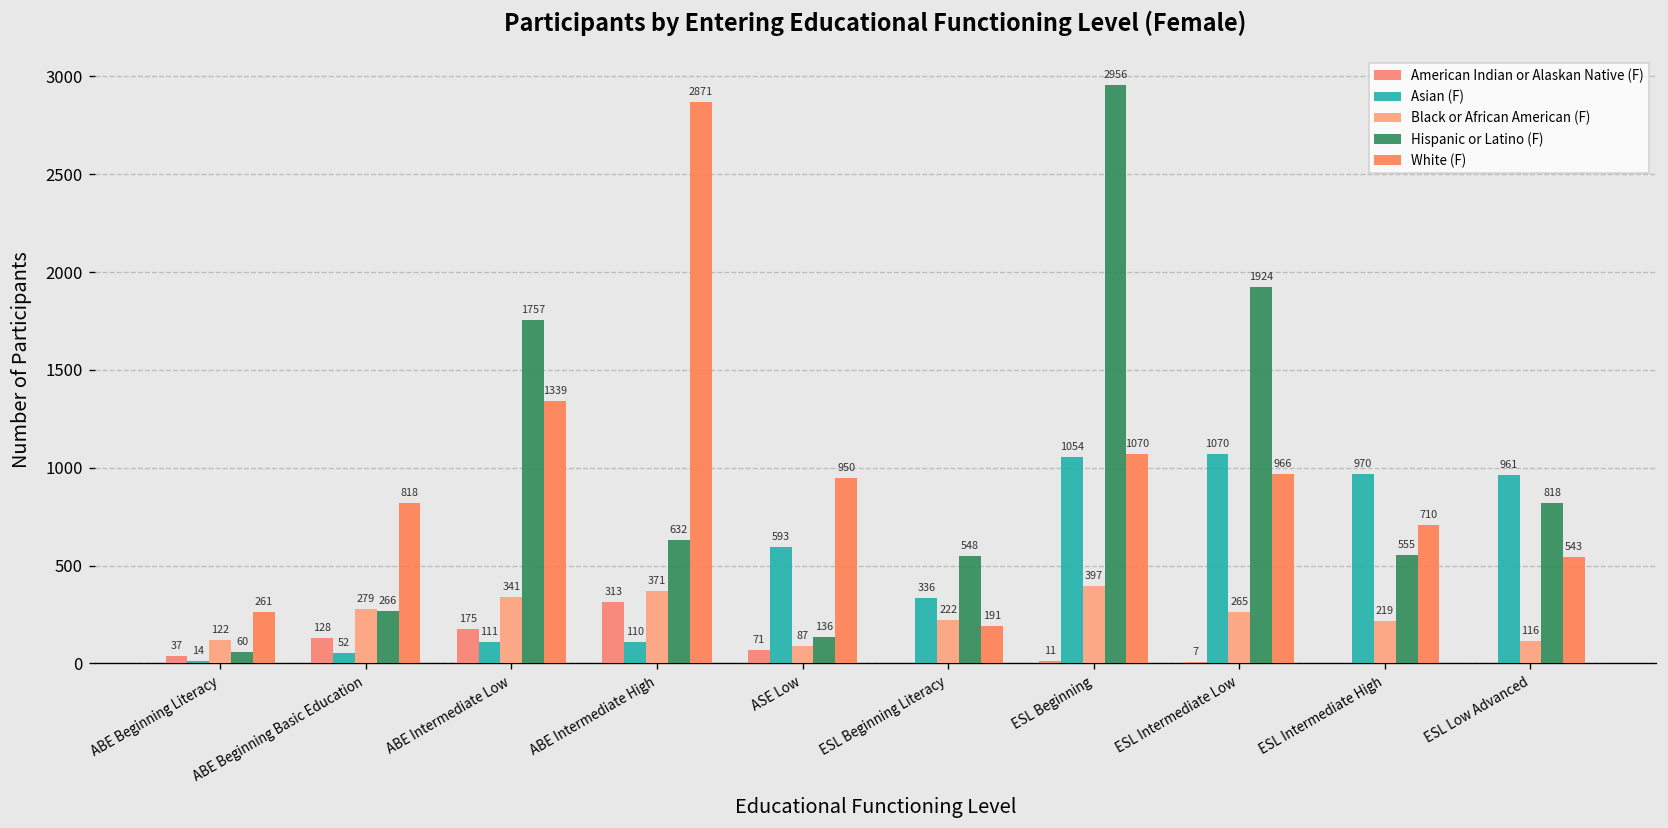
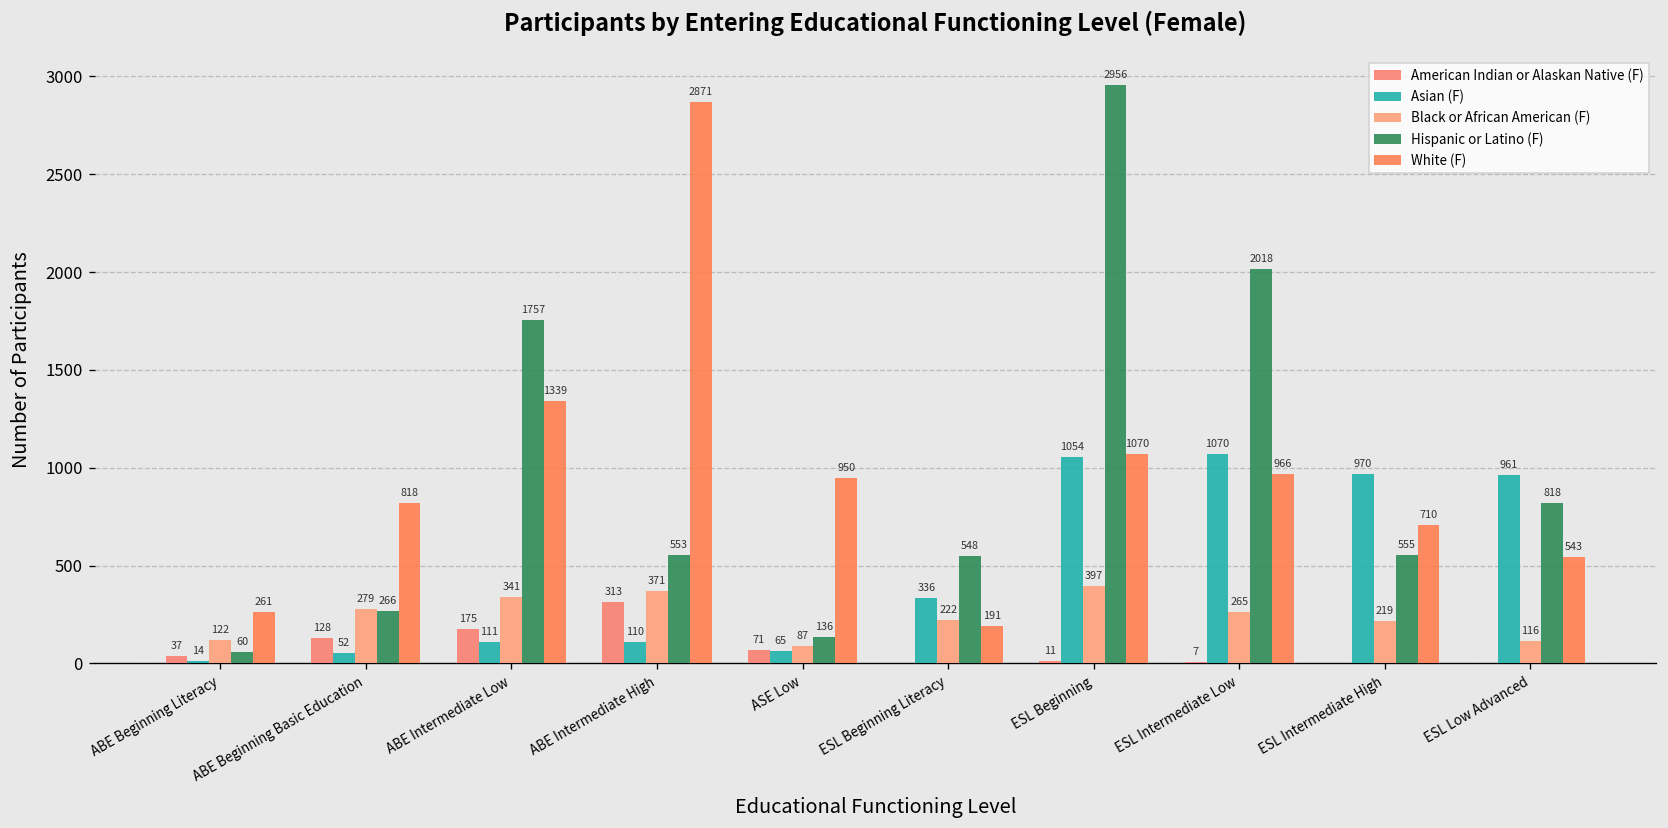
  {
    "Asian (F)": {
      "ABE Beginning Literacy": 14,
      "ABE Beginning Basic Education": 52,
      "ABE Intermediate Low": 111,
      "ABE Intermediate High": 110,
-     "ASE Low": 593,
+     "ASE Low": 65,
      "ESL Beginning Literacy": 336,
      "ESL Beginning": 1054,
      "ESL Intermediate Low": 1070,
      "ESL Intermediate High": 970,
      "ESL Low Advanced": 961
    },
    "Hispanic or Latino (F)": {
      "ABE Beginning Literacy": 60,
      "ABE Beginning Basic Education": 266,
      "ABE Intermediate Low": 1757,
-     "ABE Intermediate High": 632,
+     "ABE Intermediate High": 553,
      "ASE Low": 136,
      "ESL Beginning Literacy": 548,
      "ESL Beginning": 2956,
-     "ESL Intermediate Low": 1924,
+     "ESL Intermediate Low": 2018,
      "ESL Intermediate High": 555,
      "ESL Low Advanced": 818
    }
  }
